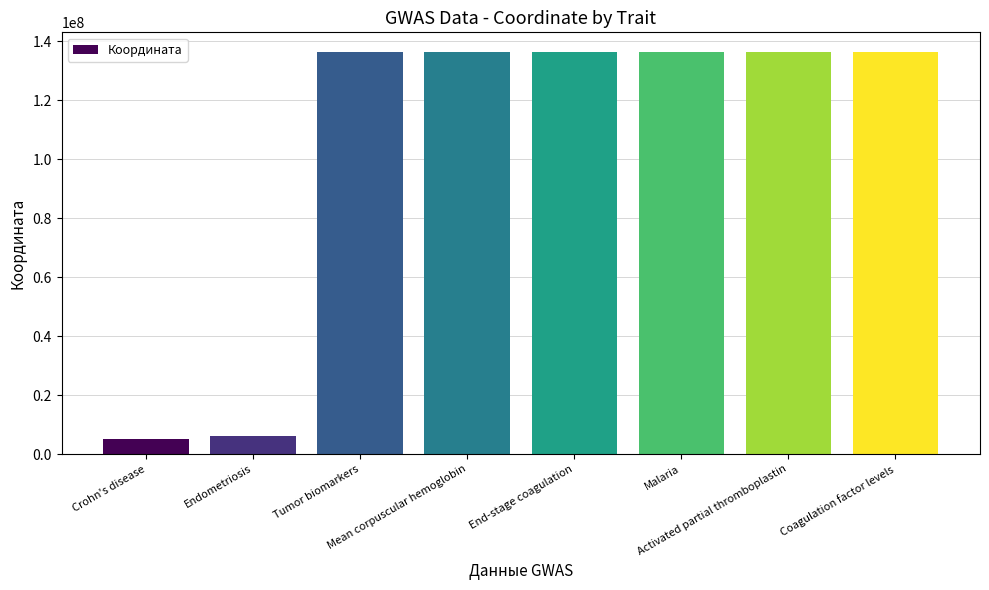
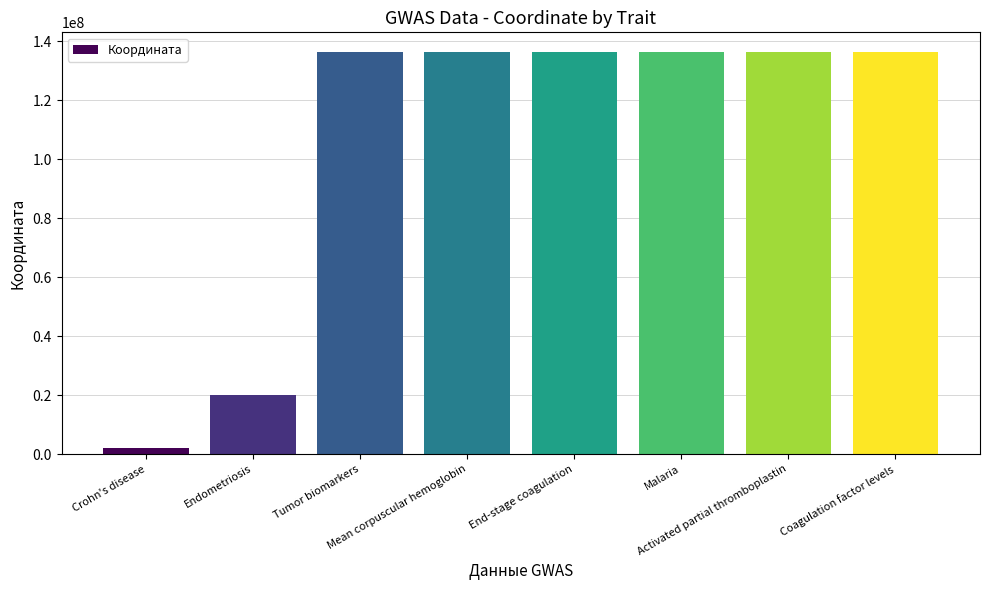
  {
-   "Crohn's disease": 5000000,
-   "Endometriosis": 6000000,
+   "Crohn's disease": 2000000,
+   "Endometriosis": 20000000,
    "Tumor biomarkers": 136000000,
    "Mean corpuscular hemoglobin": 136000000,
    "End-stage coagulation": 136000000,
    "Malaria": 136000000,
    "Activated partial thromboplastin": 136000000,
    "Coagulation factor levels": 136000000
  }
